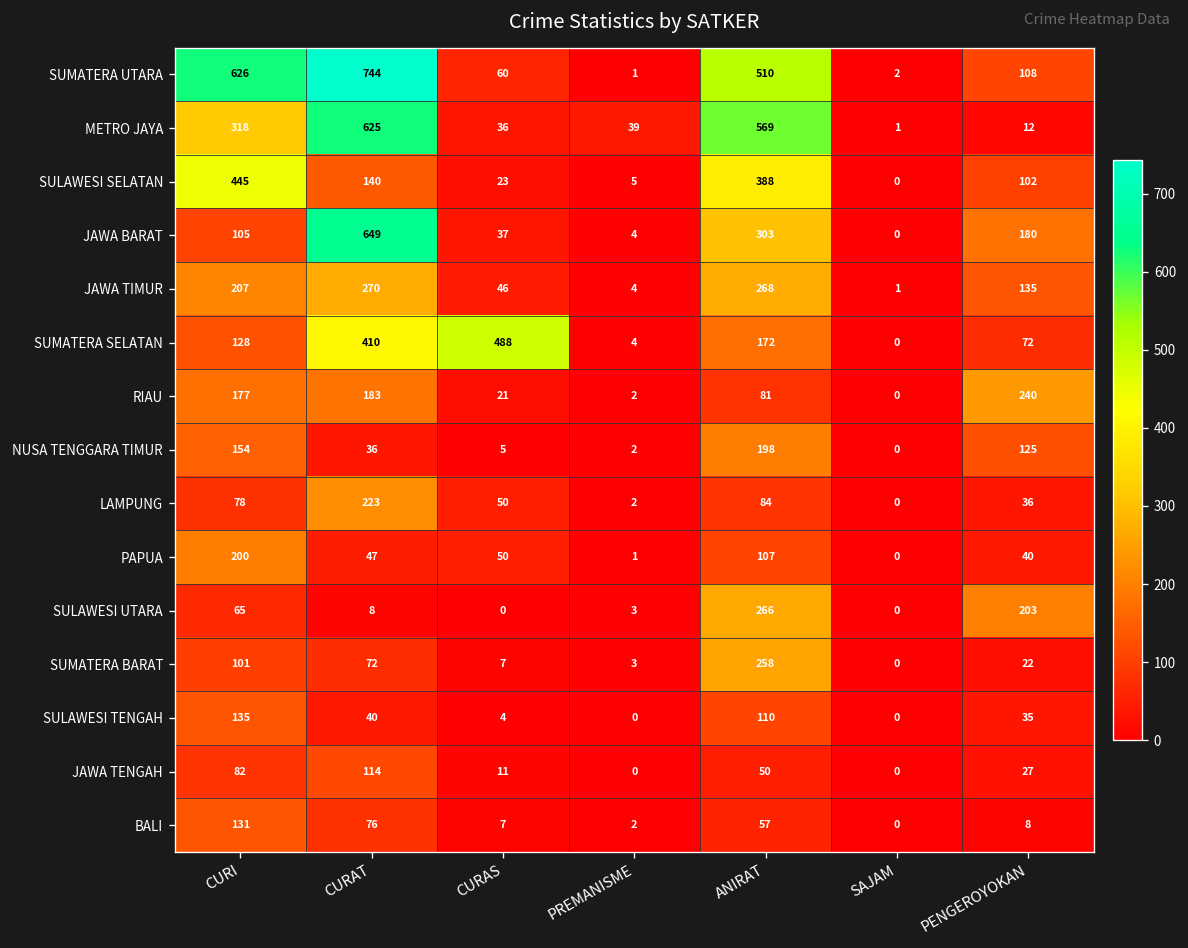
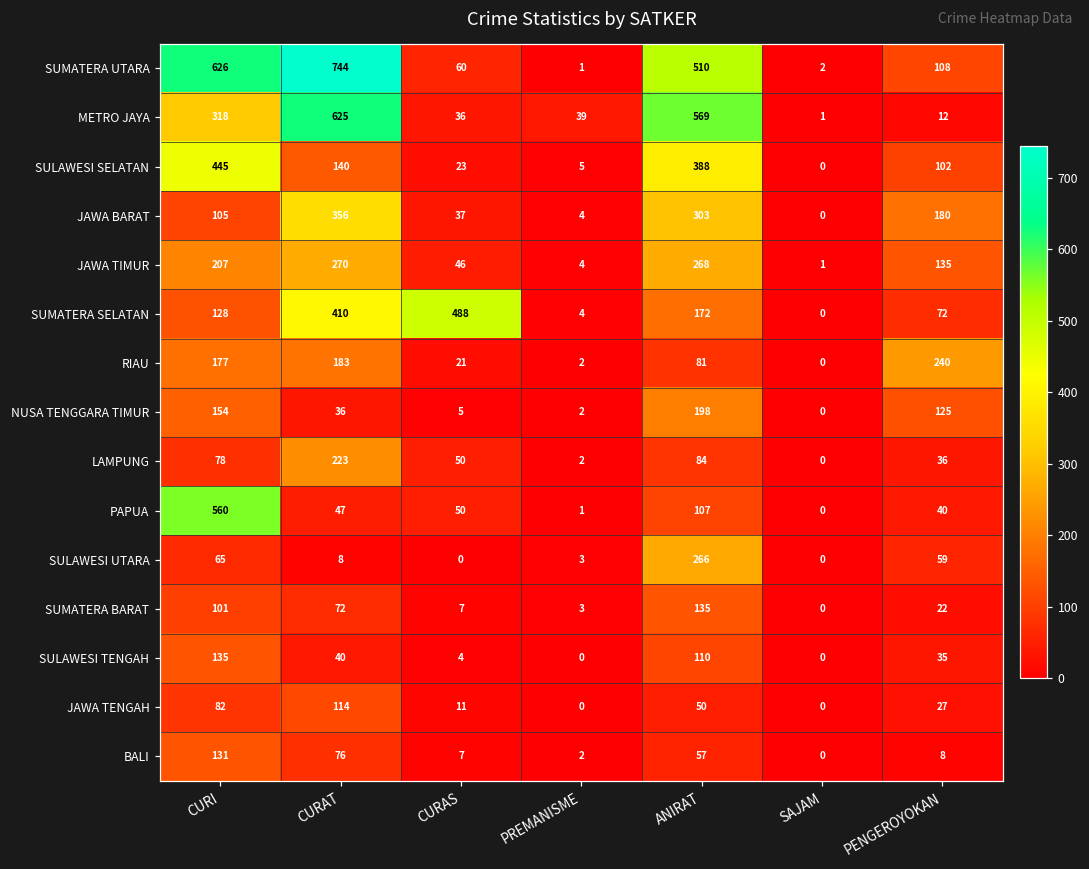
  {
    "SUMATERA UTARA": {
      "CURI": 626,
      "CURAT": 744,
      "CURAS": 60,
      "PREMANISME": 1,
      "ANIRAT": 510,
      "SAJAM": 2,
      "PENGEROYOKAN": 108
    },
    "METRO JAYA": {
      "CURI": 318,
      "CURAT": 625,
      "CURAS": 36,
      "PREMANISME": 39,
      "ANIRAT": 569,
      "SAJAM": 1,
      "PENGEROYOKAN": 12
    },
    "SULAWESI SELATAN": {
      "CURI": 445,
      "CURAT": 140,
      "CURAS": 23,
      "PREMANISME": 5,
      "ANIRAT": 388,
      "SAJAM": 0,
      "PENGEROYOKAN": 102
    },
    "JAWA BARAT": {
      "CURI": 105,
-     "CURAT": 649,
+     "CURAT": 356,
      "CURAS": 37,
      "PREMANISME": 4,
      "ANIRAT": 303,
      "SAJAM": 0,
      "PENGEROYOKAN": 180
    },
    "JAWA TIMUR": {
      "CURI": 207,
      "CURAT": 270,
      "CURAS": 46,
      "PREMANISME": 4,
      "ANIRAT": 268,
      "SAJAM": 1,
      "PENGEROYOKAN": 135
    },
    "SUMATERA SELATAN": {
      "CURI": 128,
      "CURAT": 410,
      "CURAS": 488,
      "PREMANISME": 4,
      "ANIRAT": 172,
      "SAJAM": 0,
      "PENGEROYOKAN": 72
    },
    "RIAU": {
      "CURI": 177,
      "CURAT": 183,
      "CURAS": 21,
      "PREMANISME": 2,
      "ANIRAT": 81,
      "SAJAM": 0,
      "PENGEROYOKAN": 240
    },
    "NUSA TENGGARA TIMUR": {
      "CURI": 154,
      "CURAT": 36,
      "CURAS": 5,
      "PREMANISME": 2,
      "ANIRAT": 198,
      "SAJAM": 0,
      "PENGEROYOKAN": 125
    },
    "LAMPUNG": {
      "CURI": 78,
      "CURAT": 223,
      "CURAS": 50,
      "PREMANISME": 2,
      "ANIRAT": 84,
      "SAJAM": 0,
      "PENGEROYOKAN": 36
    },
    "PAPUA": {
-     "CURI": 200,
+     "CURI": 560,
      "CURAT": 47,
      "CURAS": 50,
      "PREMANISME": 1,
      "ANIRAT": 107,
      "SAJAM": 0,
      "PENGEROYOKAN": 40
    },
    "SULAWESI UTARA": {
      "CURI": 65,
      "CURAT": 8,
      "CURAS": 0,
      "PREMANISME": 3,
      "ANIRAT": 266,
      "SAJAM": 0,
-     "PENGEROYOKAN": 203
+     "PENGEROYOKAN": 59
    },
    "SUMATERA BARAT": {
      "CURI": 101,
      "CURAT": 72,
      "CURAS": 7,
      "PREMANISME": 3,
-     "ANIRAT": 258,
+     "ANIRAT": 135,
      "SAJAM": 0,
      "PENGEROYOKAN": 22
    },
    "SULAWESI TENGAH": {
      "CURI": 135,
      "CURAT": 40,
      "CURAS": 4,
      "PREMANISME": 0,
      "ANIRAT": 110,
      "SAJAM": 0,
      "PENGEROYOKAN": 35
    },
    "JAWA TENGAH": {
      "CURI": 82,
      "CURAT": 114,
      "CURAS": 11,
      "PREMANISME": 0,
      "ANIRAT": 50,
      "SAJAM": 0,
      "PENGEROYOKAN": 27
    },
    "BALI": {
      "CURI": 131,
      "CURAT": 76,
      "CURAS": 7,
      "PREMANISME": 2,
      "ANIRAT": 57,
      "SAJAM": 0,
      "PENGEROYOKAN": 8
    }
  }
